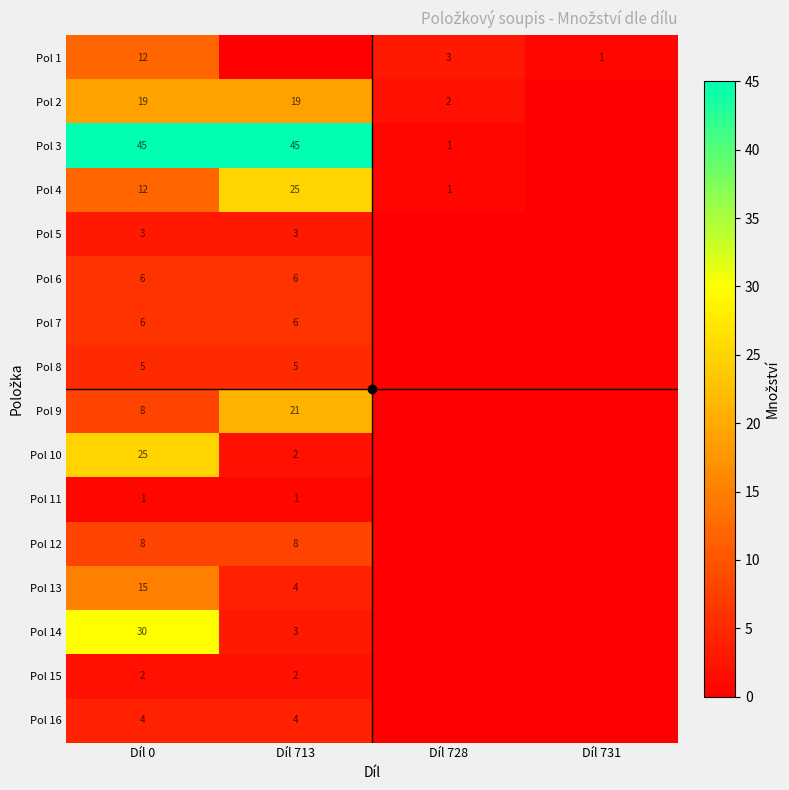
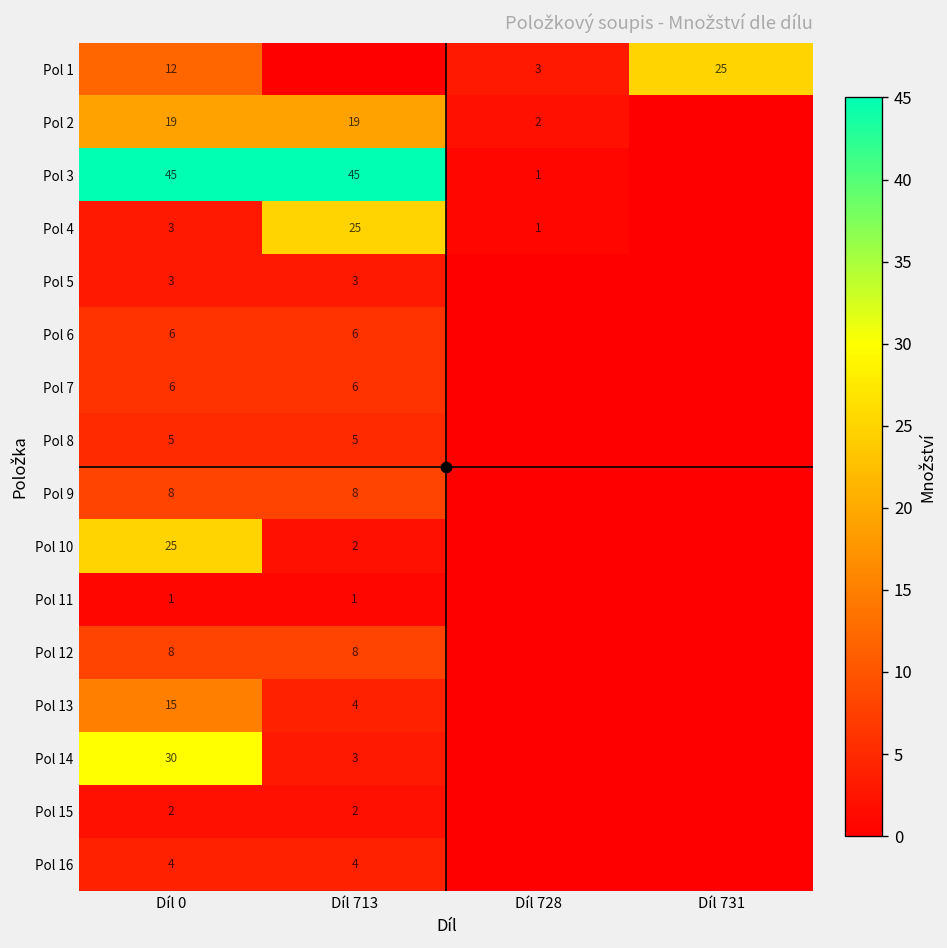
  {
    "Pol 1": {
      "Díl 0": 12,
      "Díl 728": 3,
-     "Díl 731": 1
+     "Díl 731": 25
    },
    "Pol 2": {
      "Díl 0": 19,
      "Díl 713": 19,
      "Díl 728": 2
    },
    "Pol 3": {
      "Díl 0": 45,
      "Díl 713": 45,
      "Díl 728": 1
    },
    "Pol 4": {
-     "Díl 0": 12,
+     "Díl 0": 3,
      "Díl 713": 25,
      "Díl 728": 1
    },
    "Pol 5": {
      "Díl 0": 3,
      "Díl 713": 3
    },
    "Pol 6": {
      "Díl 0": 6,
      "Díl 713": 6
    },
    "Pol 7": {
      "Díl 0": 6,
      "Díl 713": 6
    },
    "Pol 8": {
      "Díl 0": 5,
      "Díl 713": 5
    },
    "Pol 9": {
      "Díl 0": 8,
-     "Díl 713": 21
+     "Díl 713": 8
    },
    "Pol 10": {
      "Díl 0": 25,
      "Díl 713": 2
    },
    "Pol 11": {
      "Díl 0": 1,
      "Díl 713": 1
    },
    "Pol 12": {
      "Díl 0": 8,
      "Díl 713": 8
    },
    "Pol 13": {
      "Díl 0": 15,
      "Díl 713": 4
    },
    "Pol 14": {
      "Díl 0": 30,
      "Díl 713": 3
    },
    "Pol 15": {
      "Díl 0": 2,
      "Díl 713": 2
    },
    "Pol 16": {
      "Díl 0": 4,
      "Díl 713": 4
    }
  }
